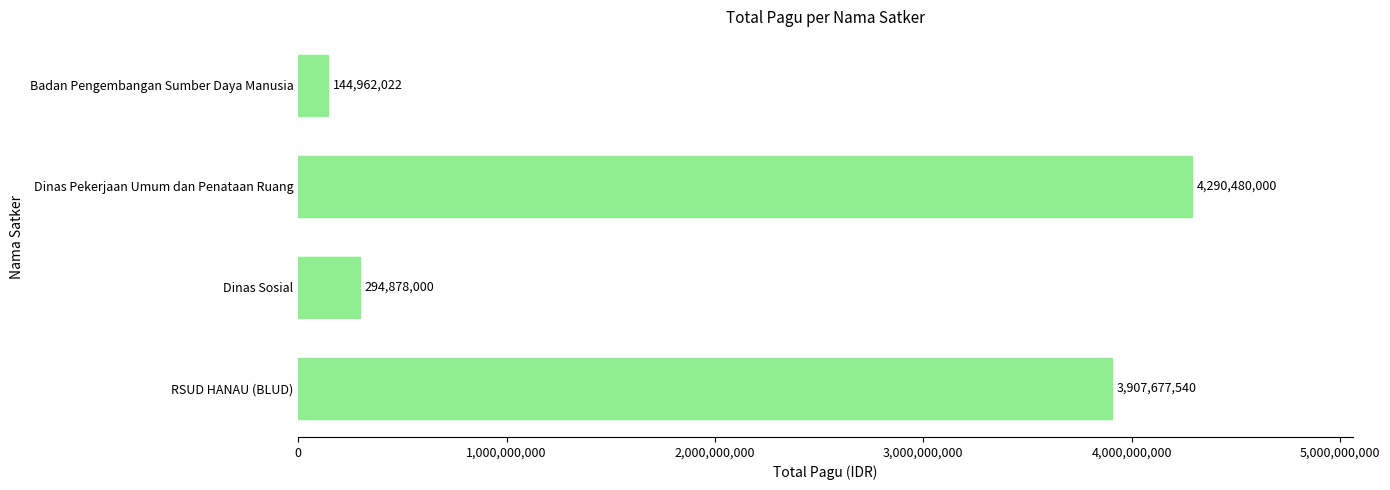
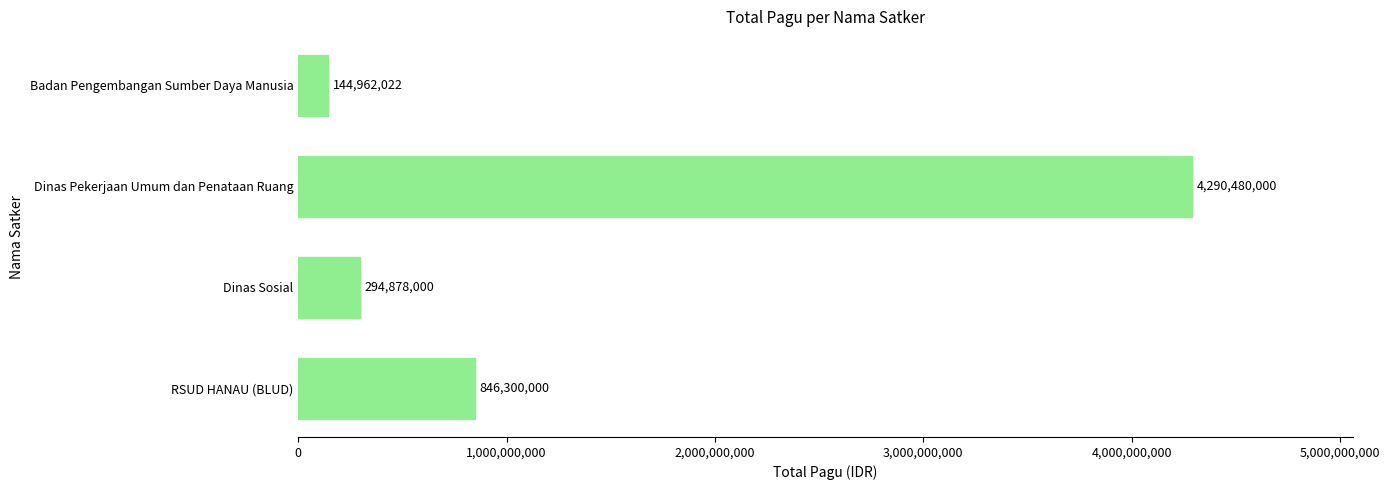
  {
    "Badan Pengembangan Sumber Daya Manusia": "144,962,022",
    "Dinas Pekerjaan Umum dan Penataan Ruang": "4,290,480,000",
    "Dinas Sosial": "294,878,000",
-   "RSUD HANAU (BLUD)": "3,907,677,540"
+   "RSUD HANAU (BLUD)": "846,300,000"
  }
